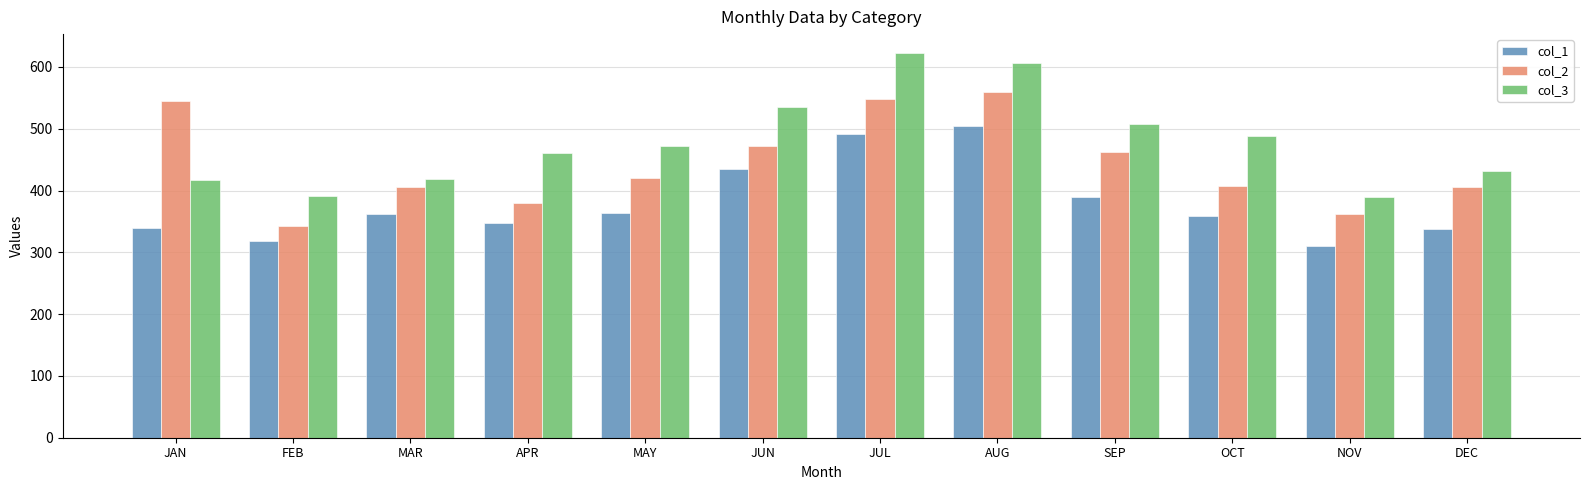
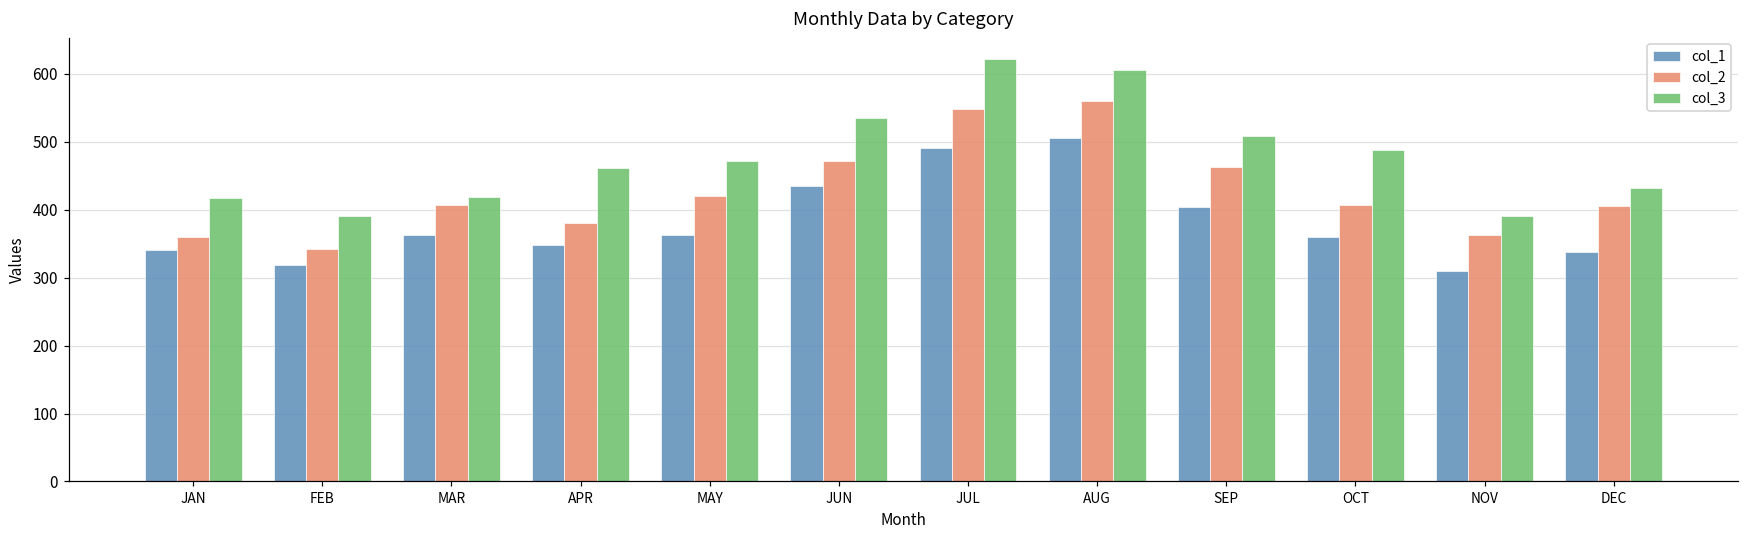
  {
    "col_1": {
      "JAN": 340,
      "FEB": 320,
      "MAR": 360,
      "APR": 350,
      "MAY": 360,
      "JUN": 440,
      "JUL": 490,
      "AUG": 510,
-     "SEP": 390,
+     "SEP": 400,
      "OCT": 360,
      "NOV": 310,
      "DEC": 340
    },
    "col_2": {
-     "JAN": 550,
+     "JAN": 360,
      "FEB": 340,
      "MAR": 410,
      "APR": 380,
      "MAY": 420,
      "JUN": 470,
      "JUL": 550,
      "AUG": 560,
      "SEP": 460,
      "OCT": 410,
      "NOV": 360,
      "DEC": 410
    },
    "col_3": {
      "JAN": 420,
      "FEB": 390,
      "MAR": 420,
      "APR": 460,
      "MAY": 470,
      "JUN": 540,
      "JUL": 620,
      "AUG": 610,
      "SEP": 510,
      "OCT": 490,
      "NOV": 390,
      "DEC": 430
    }
  }
